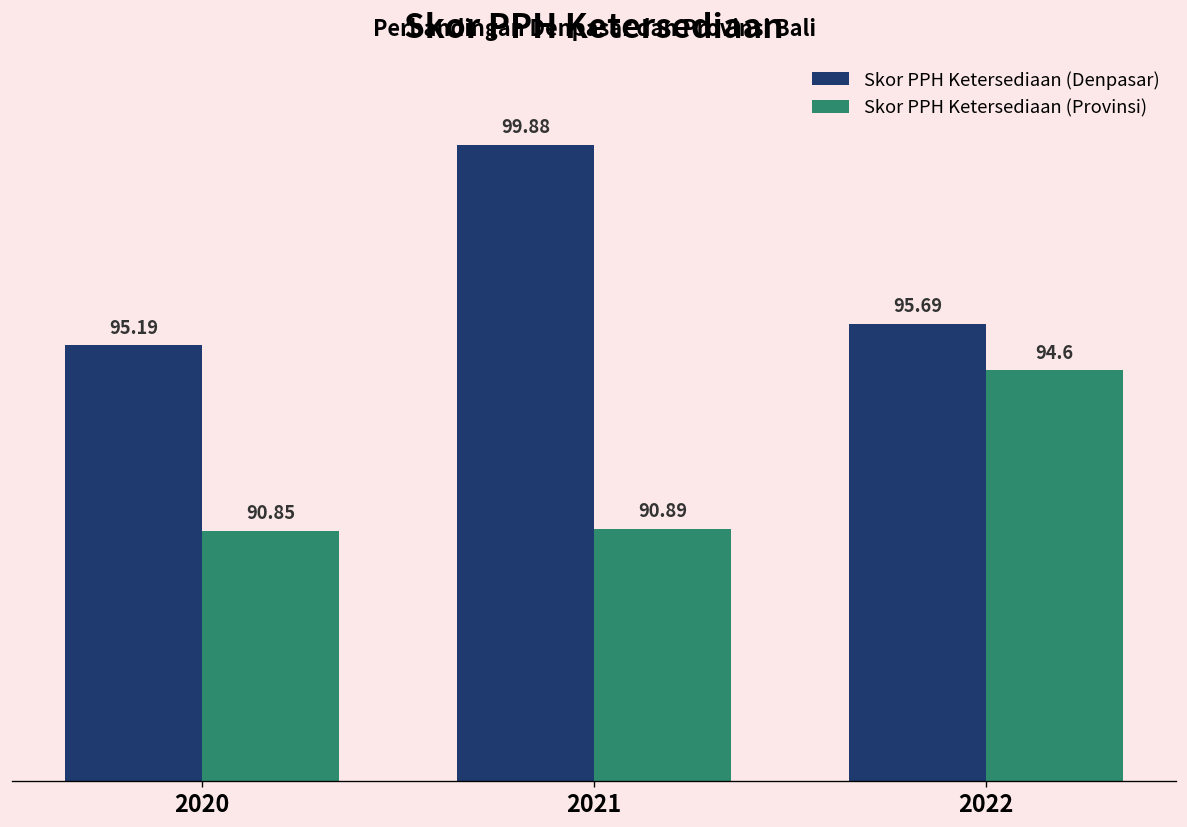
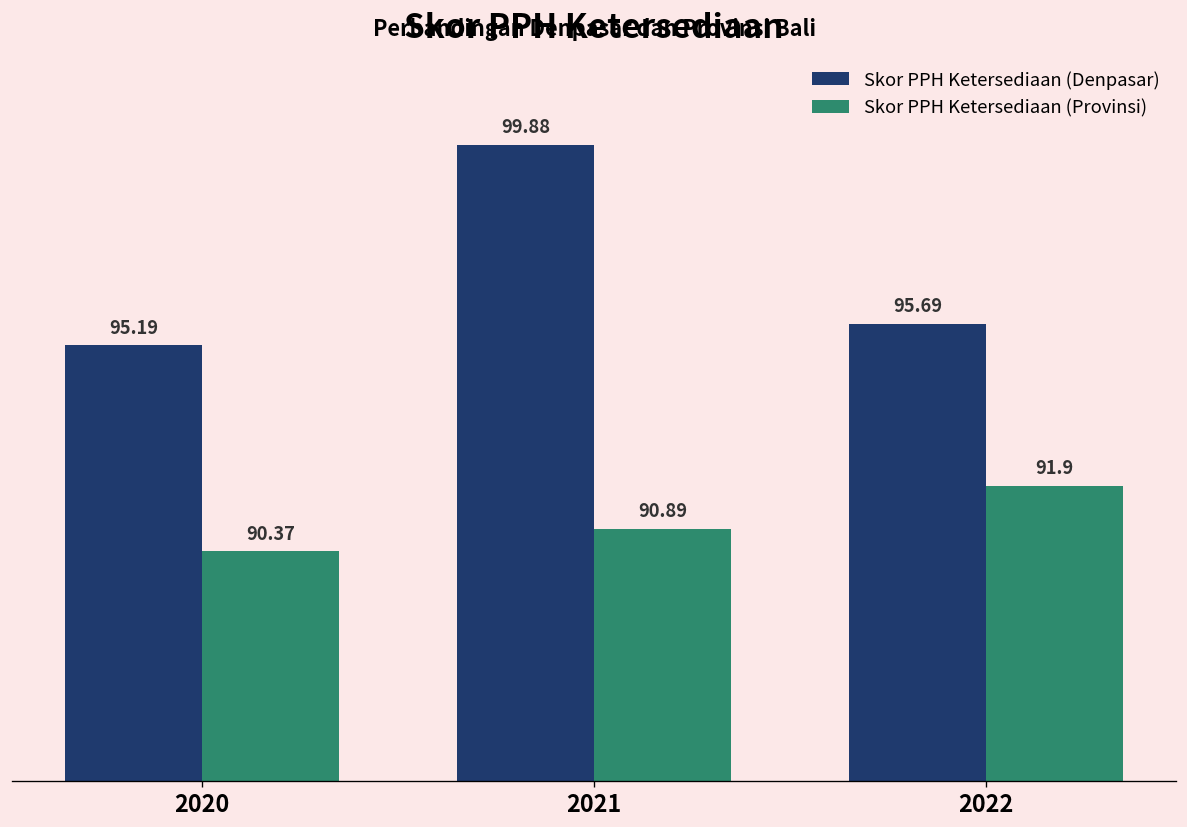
  {
    "Skor PPH Ketersediaan (Denpasar)": {
      "2020": 95.19,
      "2021": 99.88,
      "2022": 95.69
    },
    "Skor PPH Ketersediaan (Provinsi)": {
-     "2020": 90.85,
+     "2020": 90.37,
      "2021": 90.89,
-     "2022": 94.6
+     "2022": 91.9
    }
  }
